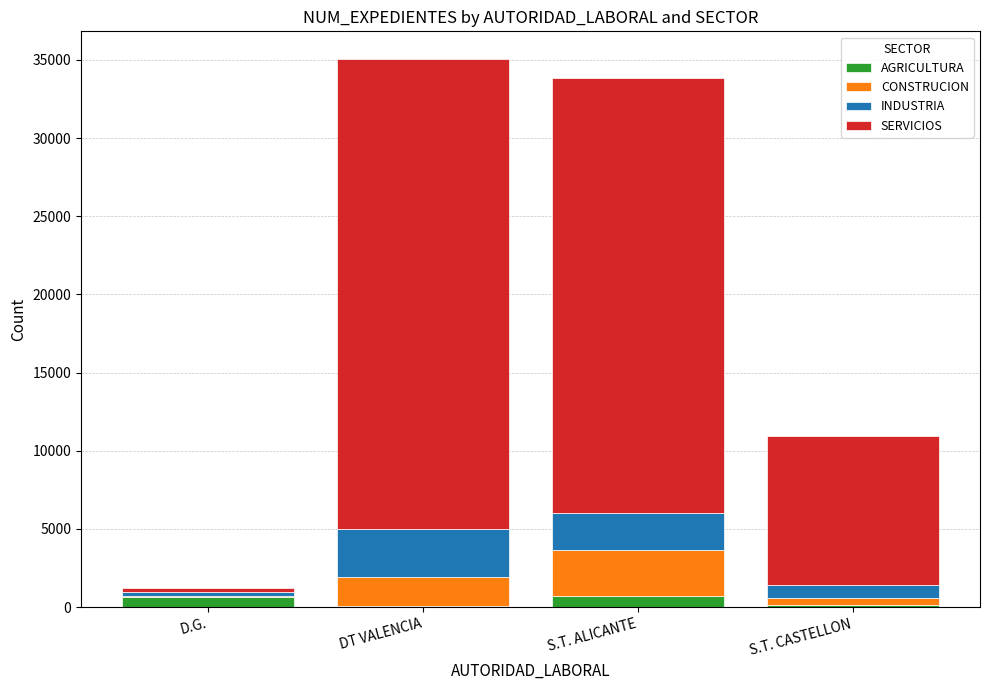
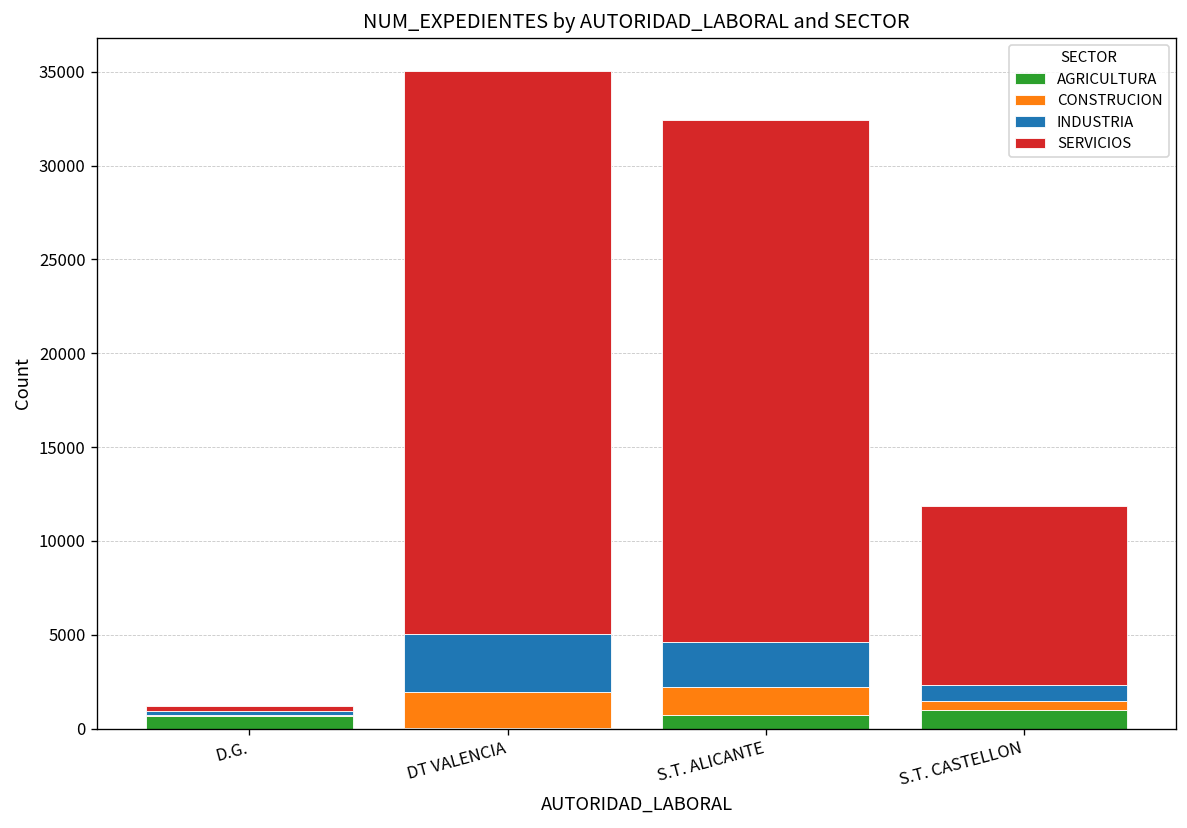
  {
    "AGRICULTURA": {
      "D.G.": 700,
      "S.T. ALICANTE": 700,
-     "S.T. CASTELLON": 100
+     "S.T. CASTELLON": 1000
    },
    "CONSTRUCION": {
      "DT VALENCIA": 1900,
-     "S.T. ALICANTE": 2900,
+     "S.T. ALICANTE": 1500,
      "S.T. CASTELLON": 500
    },
    "INDUSTRIA": {
      "D.G.": 200,
      "DT VALENCIA": 3100,
      "S.T. ALICANTE": 2400,
      "S.T. CASTELLON": 800
    },
    "SERVICIOS": {
      "D.G.": 300,
      "DT VALENCIA": 30100,
      "S.T. ALICANTE": 27800,
      "S.T. CASTELLON": 9600
    }
  }
